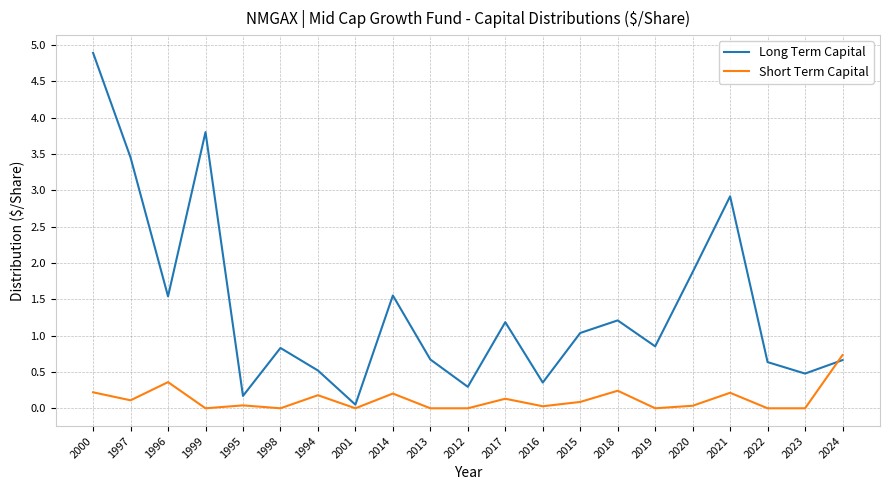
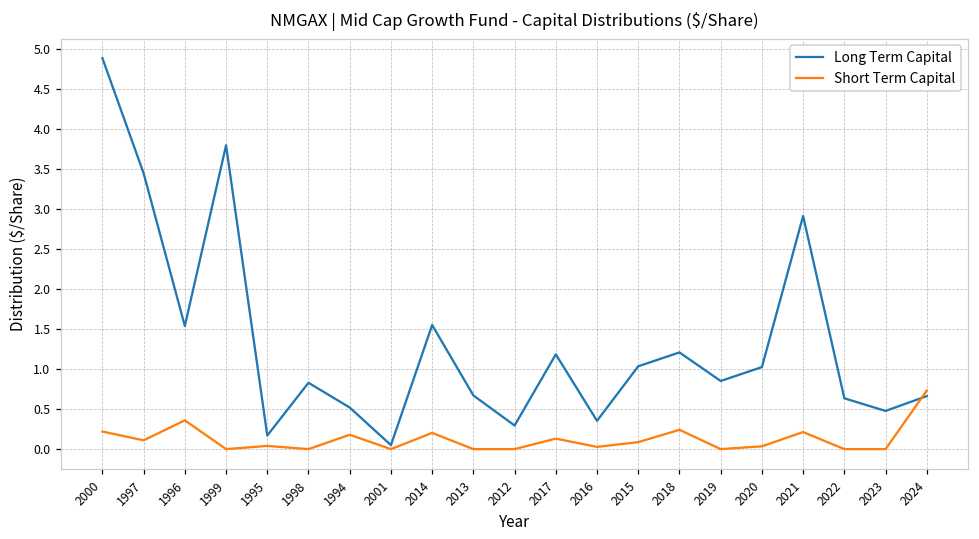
  {
    "Long Term Capital": {
      "2000": 4.9,
      "1997": 3.5,
      "1996": 1.5,
      "1999": 3.8,
      "1995": 0.2,
      "1998": 0.8,
      "1994": 0.5,
      "2001": 0.1,
      "2014": 1.6,
      "2013": 0.7,
      "2012": 0.3,
      "2017": 1.2,
      "2016": 0.4,
      "2015": 1.0,
      "2018": 1.2,
      "2019": 0.9,
-     "2020": 1.9,
+     "2020": 1.0,
      "2021": 2.9,
      "2022": 0.6,
      "2023": 0.5,
      "2024": 0.7
    },
    "Short Term Capital": {
      "2000": 0.2,
      "1997": 0.1,
      "1996": 0.4,
      "1999": 0.0,
      "1995": 0.0,
      "1998": 0.0,
      "1994": 0.2,
      "2001": 0.0,
      "2014": 0.2,
      "2013": 0.0,
      "2012": 0.0,
      "2017": 0.1,
      "2016": 0.0,
      "2015": 0.1,
      "2018": 0.2,
      "2019": 0.0,
      "2020": 0.0,
      "2021": 0.2,
      "2022": 0.0,
      "2023": 0.0,
      "2024": 0.7
    }
  }
